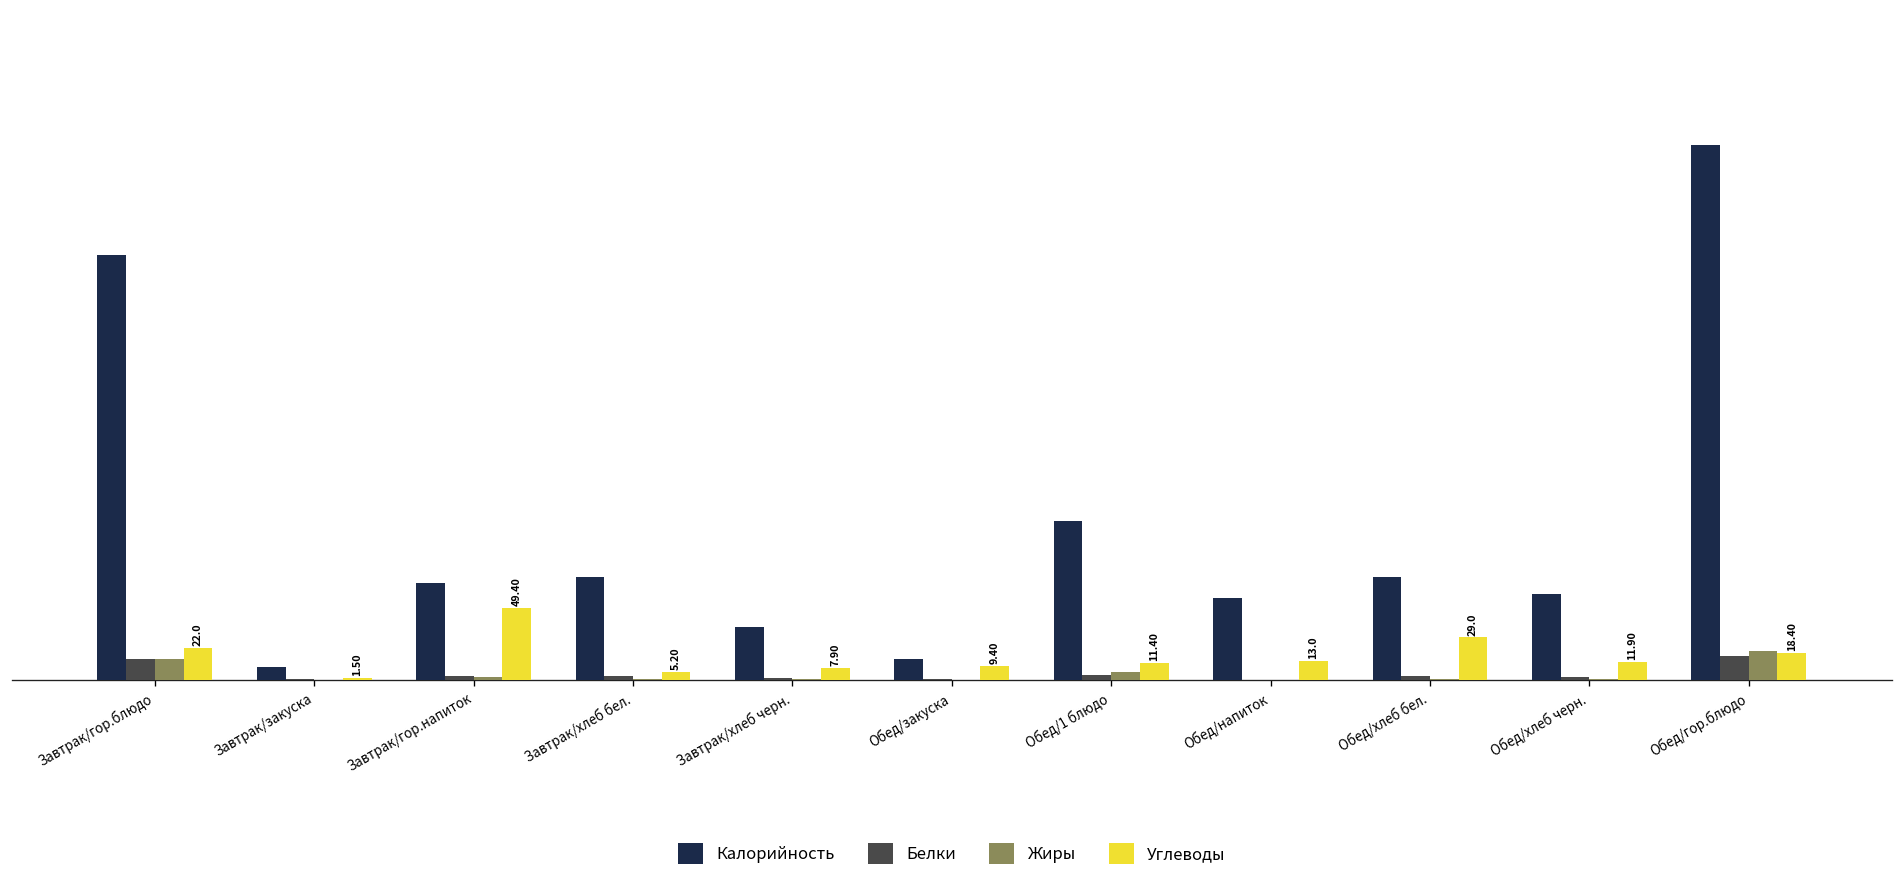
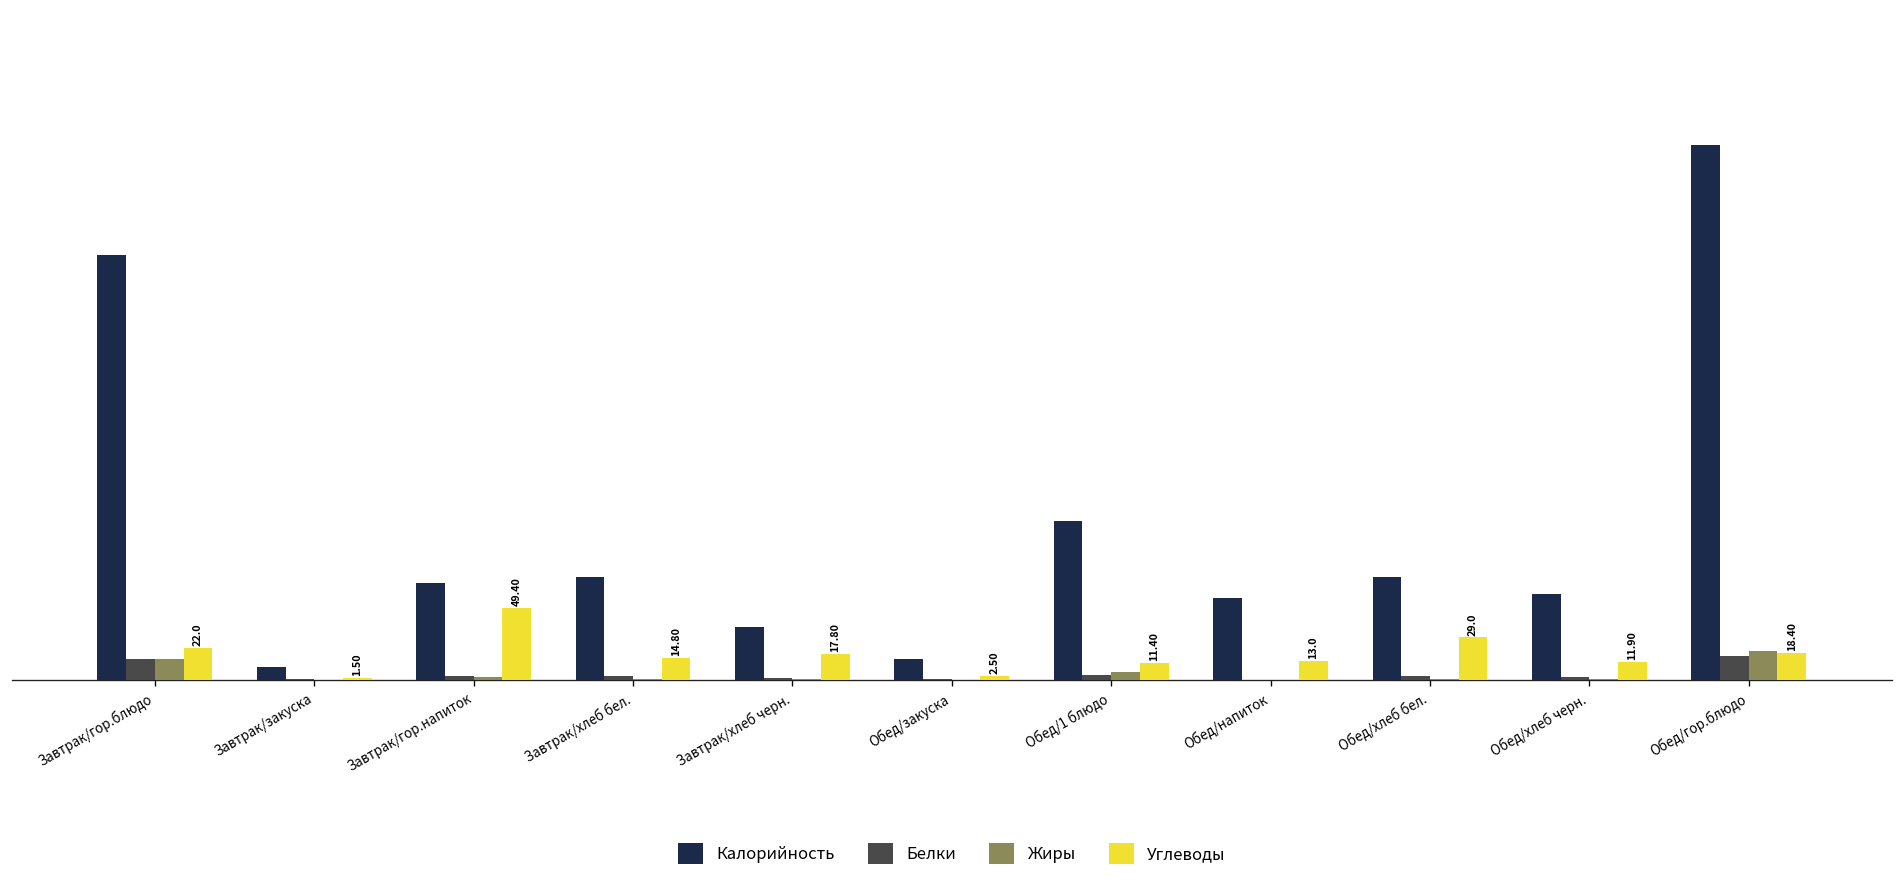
  {
    "Углеводы": {
      "Завтрак/гор.блюдо": 22.0,
      "Завтрак/закуска": 1.50,
      "Завтрак/гор.напиток": 49.40,
-     "Завтрак/хлеб бел.": 5.20,
-     "Завтрак/хлеб черн.": 7.90,
-     "Обед/закуска": 9.40,
+     "Завтрак/хлеб бел.": 14.80,
+     "Завтрак/хлеб черн.": 17.80,
+     "Обед/закуска": 2.50,
      "Обед/1 блюдо": 11.40,
      "Обед/напиток": 13.0,
      "Обед/хлеб бел.": 29.0,
      "Обед/хлеб черн.": 11.90,
      "Обед/гор.блюдо": 18.40
    }
  }
